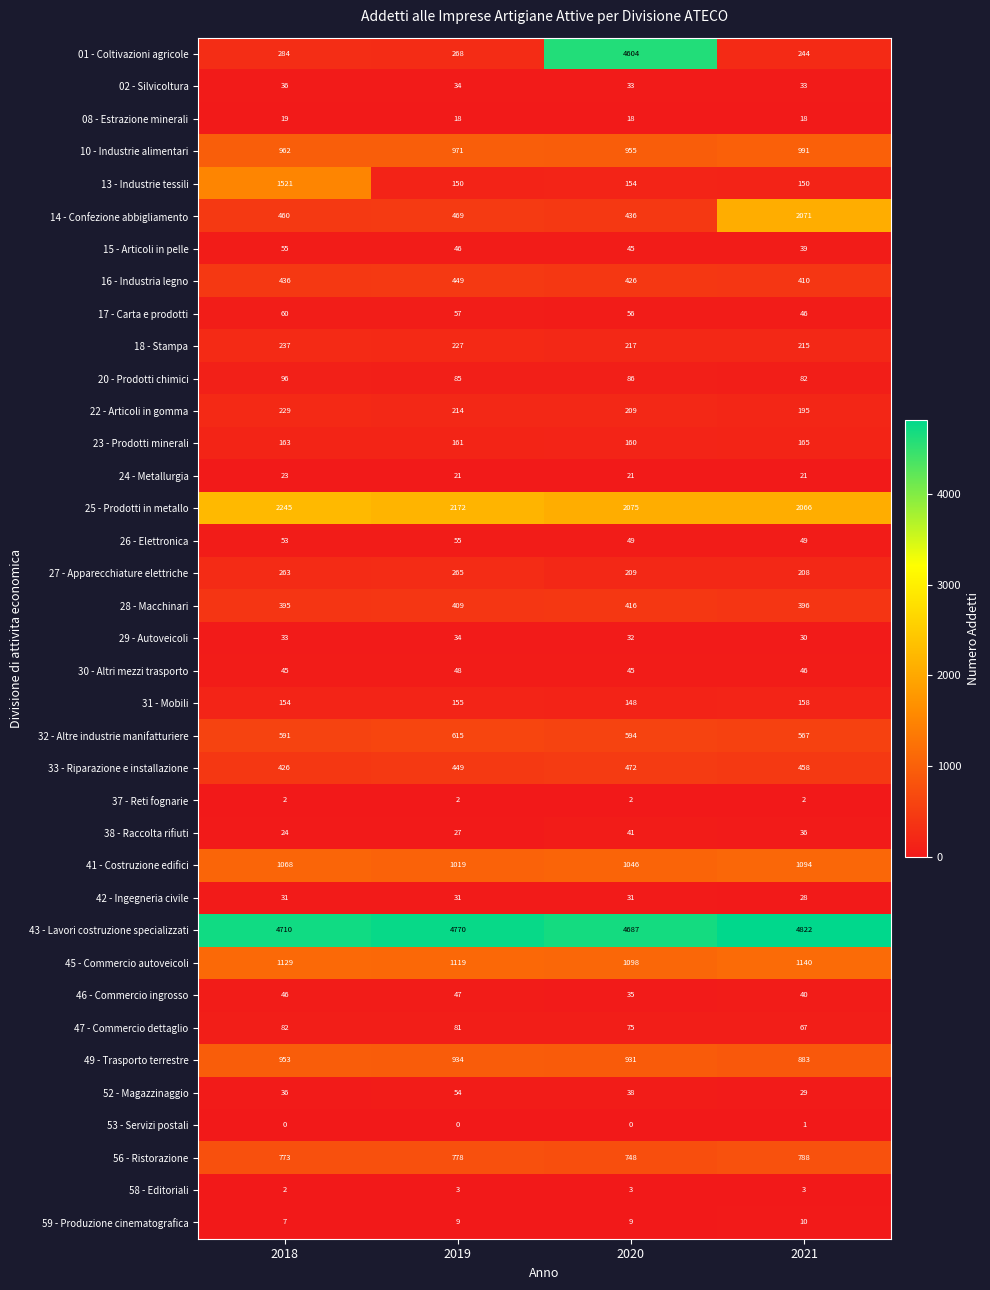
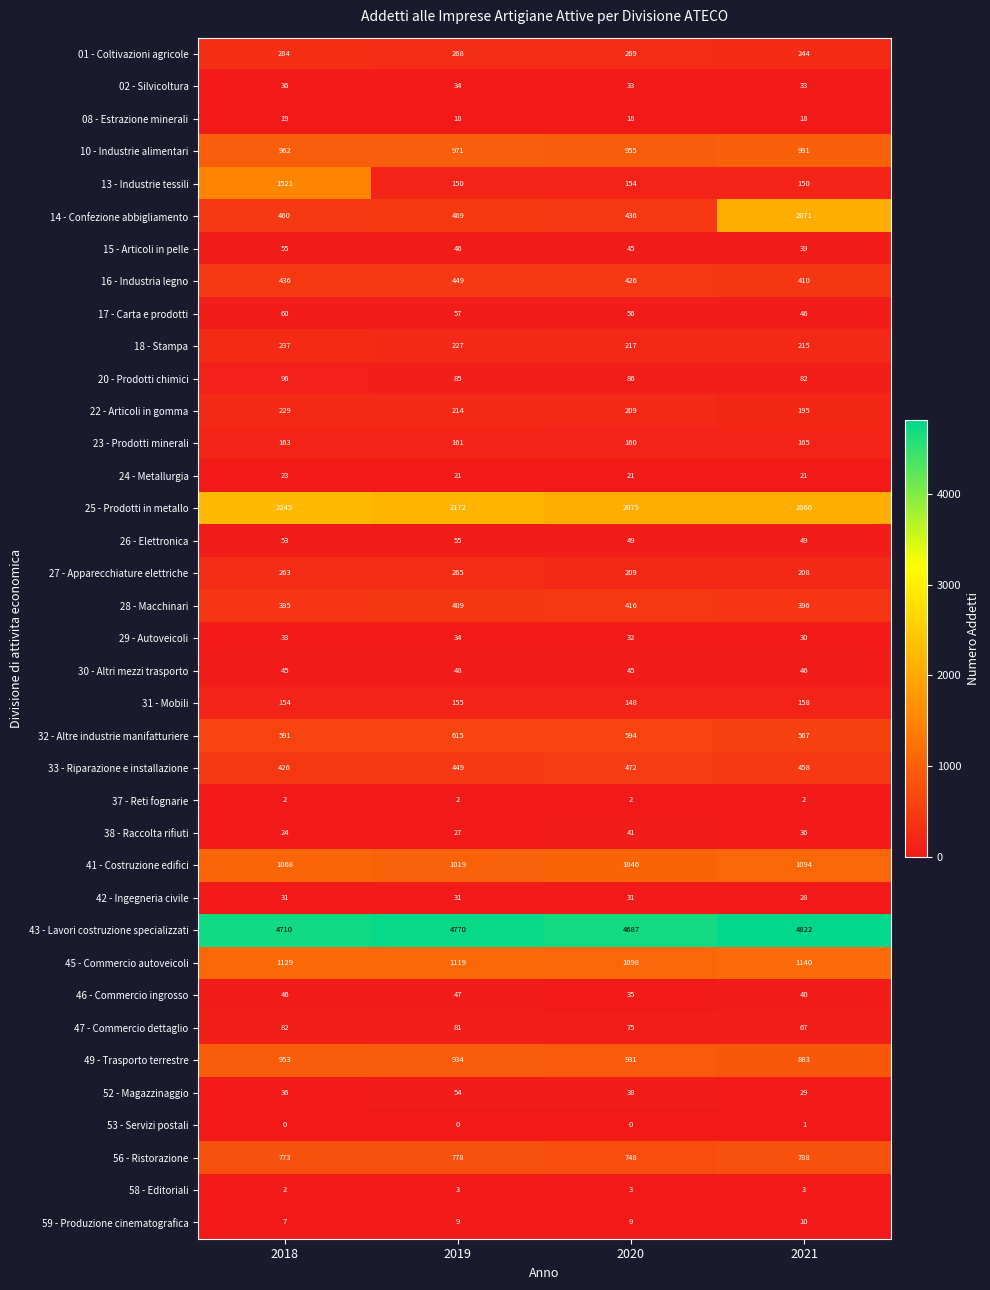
  {
    "01 - Coltivazioni agricole": {
      "2018": 284,
      "2019": 268,
-     "2020": 4604,
+     "2020": 269,
      "2021": 244
    },
    "02 - Silvicoltura": {
      "2018": 36,
      "2019": 34,
      "2020": 33,
      "2021": 33
    },
    "08 - Estrazione minerali": {
      "2018": 19,
      "2019": 18,
      "2020": 18,
      "2021": 18
    },
    "10 - Industrie alimentari": {
      "2018": 962,
      "2019": 971,
      "2020": 955,
      "2021": 991
    },
    "13 - Industrie tessili": {
      "2018": 1521,
      "2019": 150,
      "2020": 154,
      "2021": 150
    },
    "14 - Confezione abbigliamento": {
      "2018": 460,
      "2019": 469,
      "2020": 436,
      "2021": 2071
    },
    "15 - Articoli in pelle": {
      "2018": 55,
      "2019": 46,
      "2020": 45,
      "2021": 39
    },
    "16 - Industria legno": {
      "2018": 436,
      "2019": 449,
      "2020": 426,
      "2021": 410
    },
    "17 - Carta e prodotti": {
      "2018": 60,
      "2019": 57,
      "2020": 56,
      "2021": 46
    },
    "18 - Stampa": {
      "2018": 237,
      "2019": 227,
      "2020": 217,
      "2021": 215
    },
    "20 - Prodotti chimici": {
      "2018": 96,
      "2019": 85,
      "2020": 86,
      "2021": 82
    },
    "22 - Articoli in gomma": {
      "2018": 229,
      "2019": 214,
      "2020": 209,
      "2021": 195
    },
    "23 - Prodotti minerali": {
      "2018": 163,
      "2019": 161,
      "2020": 160,
      "2021": 165
    },
    "24 - Metallurgia": {
      "2018": 23,
      "2019": 21,
      "2020": 21,
      "2021": 21
    },
    "25 - Prodotti in metallo": {
      "2018": 2245,
      "2019": 2172,
      "2020": 2075,
      "2021": 2066
    },
    "26 - Elettronica": {
      "2018": 53,
      "2019": 55,
      "2020": 49,
      "2021": 49
    },
    "27 - Apparecchiature elettriche": {
      "2018": 263,
      "2019": 265,
      "2020": 209,
      "2021": 208
    },
    "28 - Macchinari": {
      "2018": 395,
      "2019": 409,
      "2020": 416,
      "2021": 396
    },
    "29 - Autoveicoli": {
      "2018": 33,
      "2019": 34,
      "2020": 32,
      "2021": 30
    },
    "30 - Altri mezzi trasporto": {
      "2018": 45,
      "2019": 48,
      "2020": 45,
      "2021": 46
    },
    "31 - Mobili": {
      "2018": 154,
      "2019": 155,
      "2020": 148,
      "2021": 158
    },
    "32 - Altre industrie manifatturiere": {
      "2018": 591,
      "2019": 615,
      "2020": 594,
      "2021": 567
    },
    "33 - Riparazione e installazione": {
      "2018": 426,
      "2019": 449,
      "2020": 472,
      "2021": 458
    },
    "37 - Reti fognarie": {
      "2018": 2,
      "2019": 2,
      "2020": 2,
      "2021": 2
    },
    "38 - Raccolta rifiuti": {
      "2018": 24,
      "2019": 27,
      "2020": 41,
      "2021": 36
    },
    "41 - Costruzione edifici": {
      "2018": 1068,
      "2019": 1019,
      "2020": 1046,
      "2021": 1094
    },
    "42 - Ingegneria civile": {
      "2018": 31,
      "2019": 31,
      "2020": 31,
      "2021": 28
    },
    "43 - Lavori costruzione specializzati": {
      "2018": 4710,
      "2019": 4770,
      "2020": 4687,
      "2021": 4822
    },
    "45 - Commercio autoveicoli": {
      "2018": 1129,
      "2019": 1119,
      "2020": 1098,
      "2021": 1140
    },
    "46 - Commercio ingrosso": {
      "2018": 46,
      "2019": 47,
      "2020": 35,
      "2021": 40
    },
    "47 - Commercio dettaglio": {
      "2018": 82,
      "2019": 81,
      "2020": 75,
      "2021": 67
    },
    "49 - Trasporto terrestre": {
      "2018": 953,
      "2019": 934,
      "2020": 931,
      "2021": 883
    },
    "52 - Magazzinaggio": {
      "2018": 36,
      "2019": 54,
      "2020": 38,
      "2021": 29
    },
    "53 - Servizi postali": {
      "2018": 0,
      "2019": 0,
      "2020": 0,
      "2021": 1
    },
    "56 - Ristorazione": {
      "2018": 773,
      "2019": 778,
      "2020": 748,
      "2021": 788
    },
    "58 - Editoriali": {
      "2018": 2,
      "2019": 3,
      "2020": 3,
      "2021": 3
    },
    "59 - Produzione cinematografica": {
      "2018": 7,
      "2019": 9,
      "2020": 9,
      "2021": 10
    }
  }
